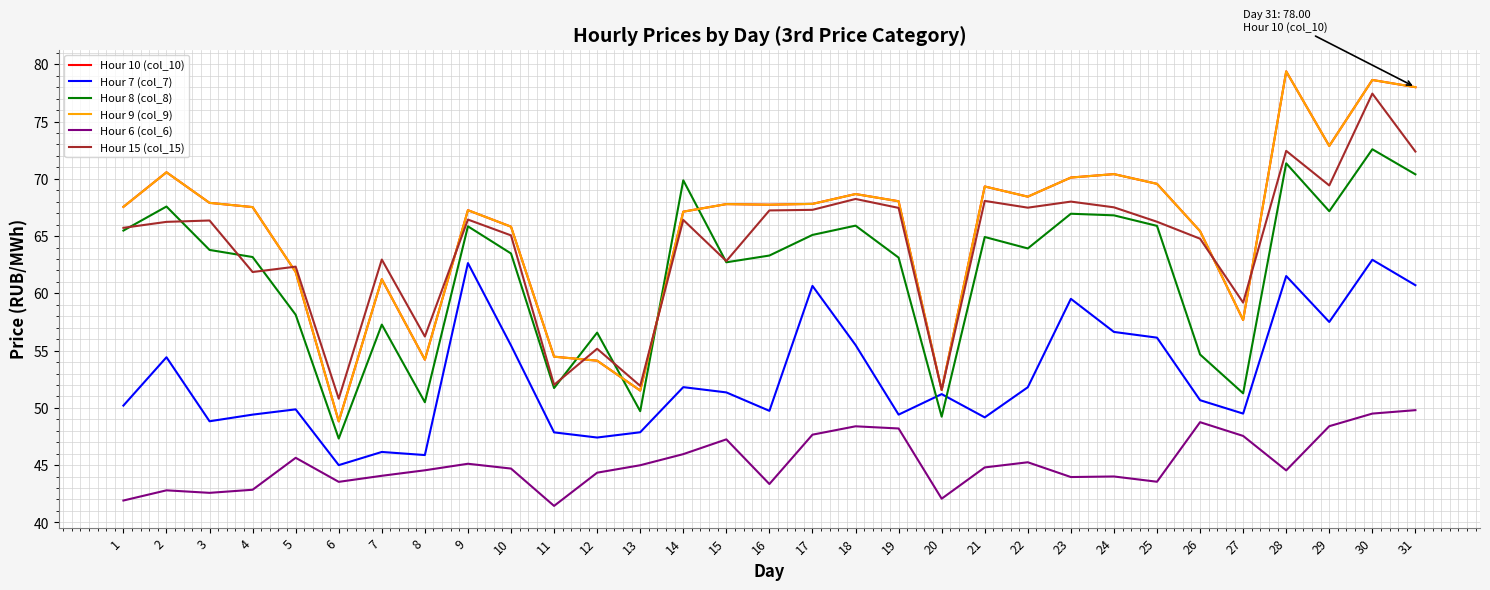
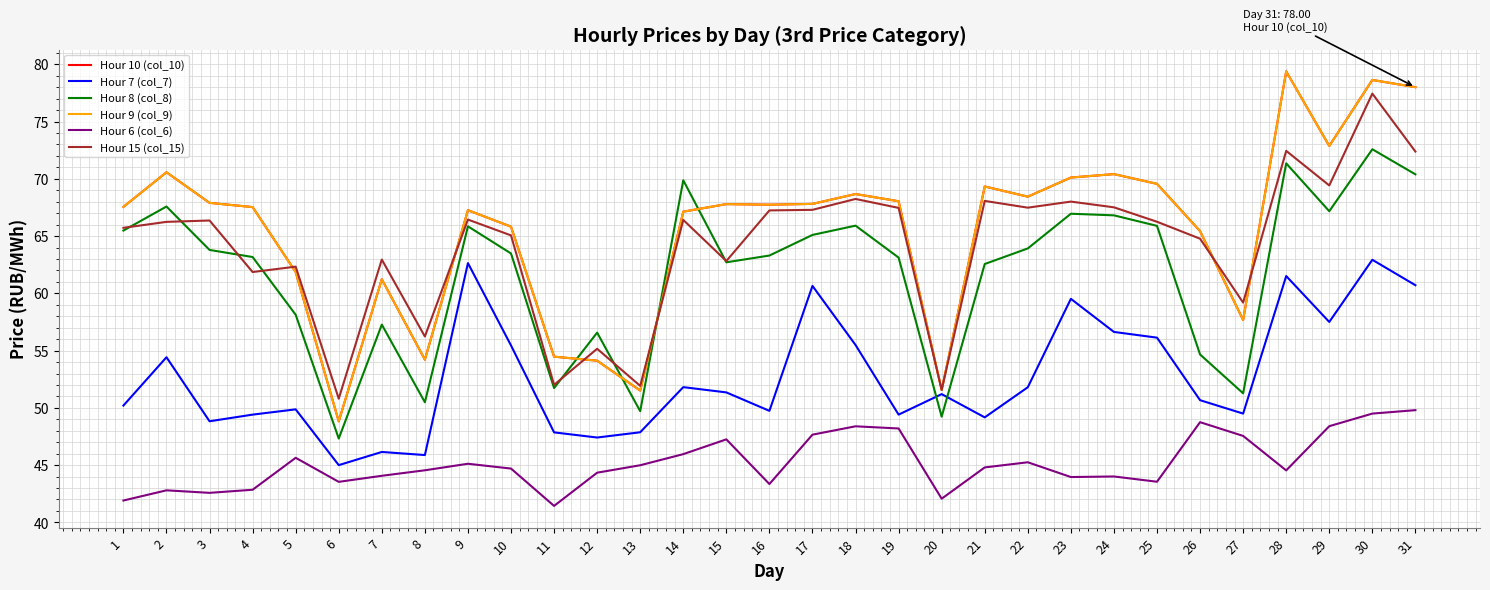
  {
    "Hour 9 (col_9)": {
      "1": 67.6,
      "2": 70.6,
      "3": 67.9,
      "4": 67.5,
      "5": 61.9,
      "6": 48.8,
      "7": 61.2,
      "8": 54.2,
      "9": 67.3,
      "10": 65.8,
      "11": 54.5,
      "12": 54.1,
      "13": 51.5,
      "14": 67.1,
      "15": 67.8,
      "16": 67.7,
      "17": 67.8,
      "18": 68.7,
      "19": 68.0,
      "21": 69.3,
      "22": 68.4,
      "23": 70.1,
      "24": 70.4,
      "25": 69.6,
      "26": 65.4,
      "27": 57.7,
      "29": 72.9,
      "31": 78.0
    },
    "Hour 7 (col_7)": {
      "1": 50.2,
      "2": 54.4,
      "3": 48.8,
      "4": 49.4,
      "5": 49.9,
      "6": 45.0,
      "7": 46.2,
      "8": 45.9,
      "9": 62.6,
      "10": 55.5,
      "11": 47.9,
      "12": 47.4,
      "13": 47.9,
      "14": 51.8,
      "15": 51.4,
      "16": 49.7,
      "17": 60.7,
      "18": 55.5,
      "19": 49.4,
      "20": 51.2,
      "21": 49.2,
      "22": 51.8,
      "23": 59.5,
      "24": 56.6,
      "25": 56.1,
      "26": 50.7,
      "27": 49.5,
      "28": 61.5,
      "29": 57.5,
      "30": 62.9,
      "31": 60.7
    },
    "Hour 8 (col_8)": {
      "1": 65.5,
      "2": 67.6,
      "3": 63.8,
      "4": 63.2,
      "5": 58.1,
      "6": 47.3,
      "7": 57.3,
      "8": 50.5,
      "9": 65.9,
      "10": 63.5,
      "11": 51.7,
      "12": 56.6,
      "13": 49.7,
      "14": 69.9,
      "16": 63.3,
      "17": 65.1,
      "18": 65.9,
      "19": 63.1,
      "20": 49.2,
-     "21": 64.9,
+     "21": 62.6,
      "22": 63.9,
      "23": 67.0,
      "24": 66.8,
      "25": 65.9,
      "26": 54.7,
      "27": 51.3,
      "28": 71.4,
      "29": 67.2,
      "30": 72.6,
      "31": 70.4
    },
    "Hour 6 (col_6)": {
      "1": 41.9,
      "2": 42.8,
      "3": 42.6,
      "4": 42.9,
      "5": 45.6,
      "6": 43.5,
      "7": 44.1,
      "8": 44.6,
      "9": 45.1,
      "10": 44.7,
      "11": 41.4,
      "12": 44.3,
      "13": 45.0,
      "14": 46.0,
      "15": 47.3,
      "16": 43.4,
      "17": 47.7,
      "18": 48.4,
      "19": 48.2,
      "20": 42.1,
      "21": 44.8,
      "22": 45.3,
      "23": 44.0,
      "24": 44.0,
      "25": 43.6,
      "26": 48.8,
      "27": 47.6,
      "28": 44.5,
      "29": 48.4,
      "30": 49.5,
      "31": 49.8
    },
    "Hour 15 (col_15)": {
      "1": 65.7,
      "2": 66.2,
      "3": 66.4,
      "4": 61.9,
      "5": 62.3,
      "6": 50.8,
      "7": 63.0,
      "8": 56.2,
      "9": 66.4,
      "10": 65.1,
      "11": 52.0,
      "12": 55.2,
      "13": 51.9,
      "14": 66.4,
      "16": 67.2,
      "17": 67.3,
      "18": 68.2,
      "19": 67.5,
      "21": 68.1,
      "22": 67.5,
      "23": 68.0,
      "24": 67.5,
      "25": 66.3,
      "26": 64.8,
      "27": 59.2,
      "28": 72.4,
      "29": 69.4,
      "30": 77.4,
      "31": 72.4
    }
  }
